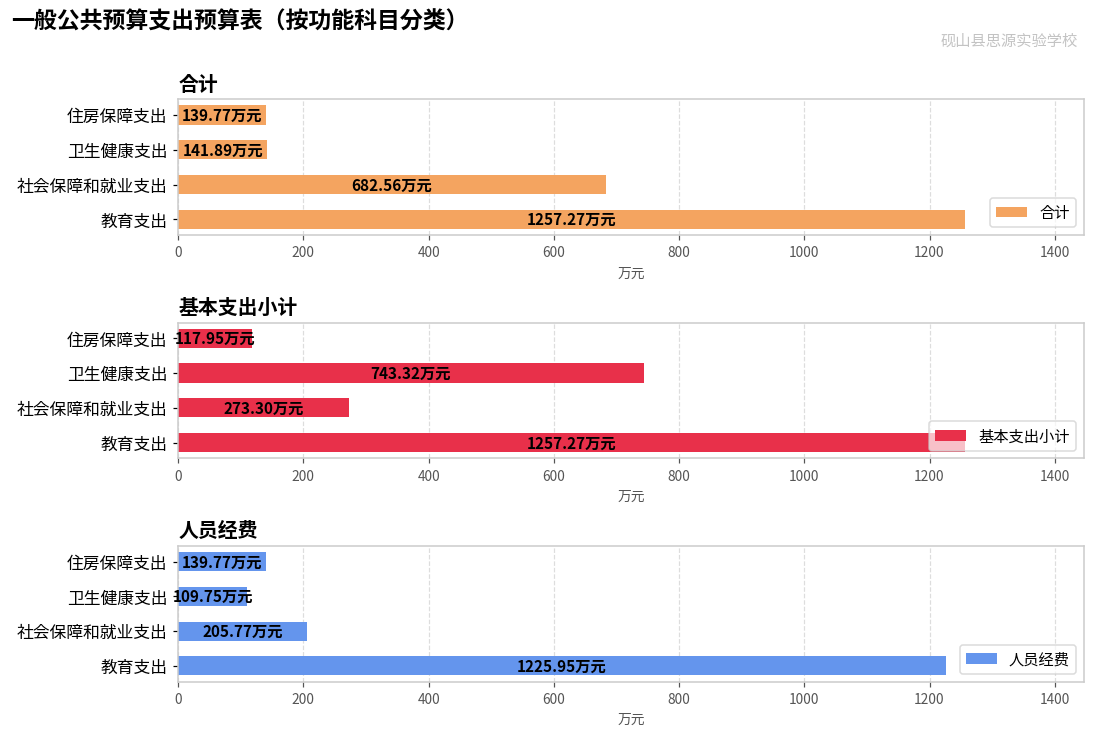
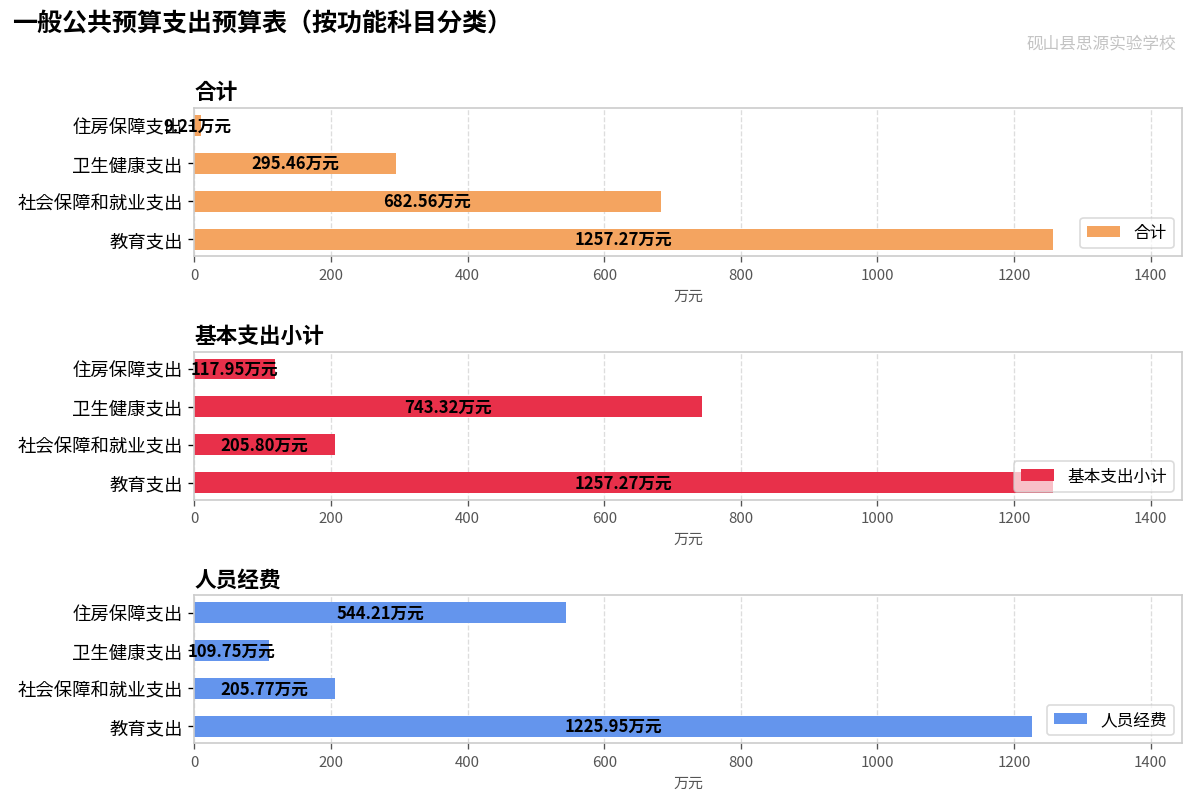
  {
    "合计": {
-     "住房保障支出": 139.77,
-     "卫生健康支出": 141.89,
+     "住房保障支出": 9.21,
+     "卫生健康支出": 295.46,
      "社会保障和就业支出": 682.56,
      "教育支出": 1257.27
    },
    "基本支出小计": {
      "住房保障支出": 117.95,
      "卫生健康支出": 743.32,
-     "社会保障和就业支出": 273.30
+     "社会保障和就业支出": 205.80
    },
    "人员经费": {
-     "住房保障支出": 139.77,
+     "住房保障支出": 544.21,
      "卫生健康支出": 109.75,
      "社会保障和就业支出": 205.77,
      "教育支出": 1225.95
    }
  }
